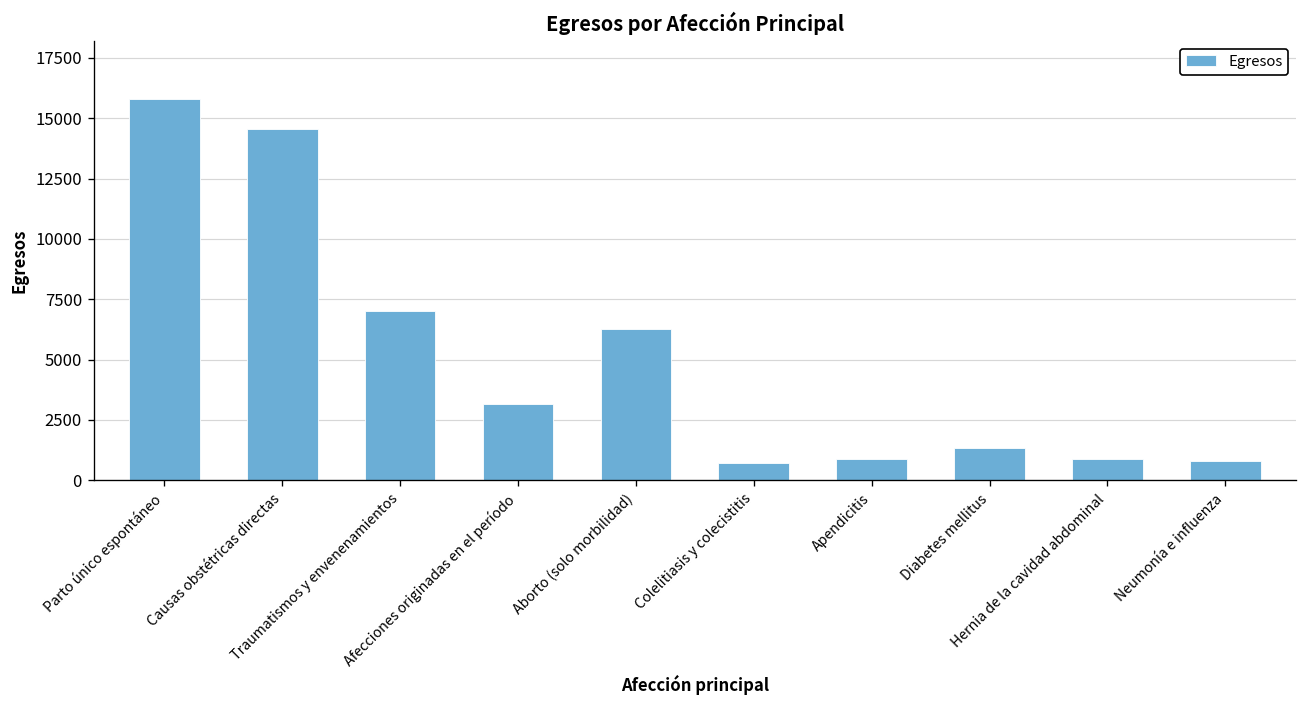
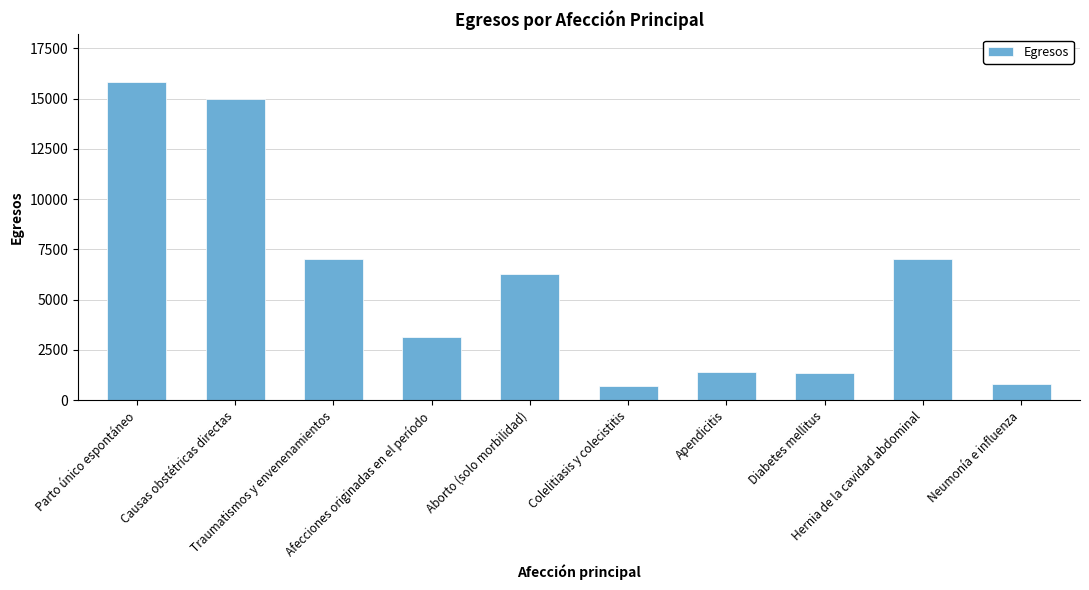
  {
    "Parto único espontáneo": 15800,
-   "Causas obstétricas directas": 14500,
+   "Causas obstétricas directas": 15000,
    "Traumatismos y envenenamientos": 7000,
    "Afecciones originadas en el período": 3200,
    "Aborto (solo morbilidad)": 6300,
    "Colelitiasis y colecistitis": 700,
-   "Apendicitis": 900,
+   "Apendicitis": 1400,
    "Diabetes mellitus": 1400,
-   "Hernia de la cavidad abdominal": 900,
+   "Hernia de la cavidad abdominal": 7000,
    "Neumonía e influenza": 800
  }
